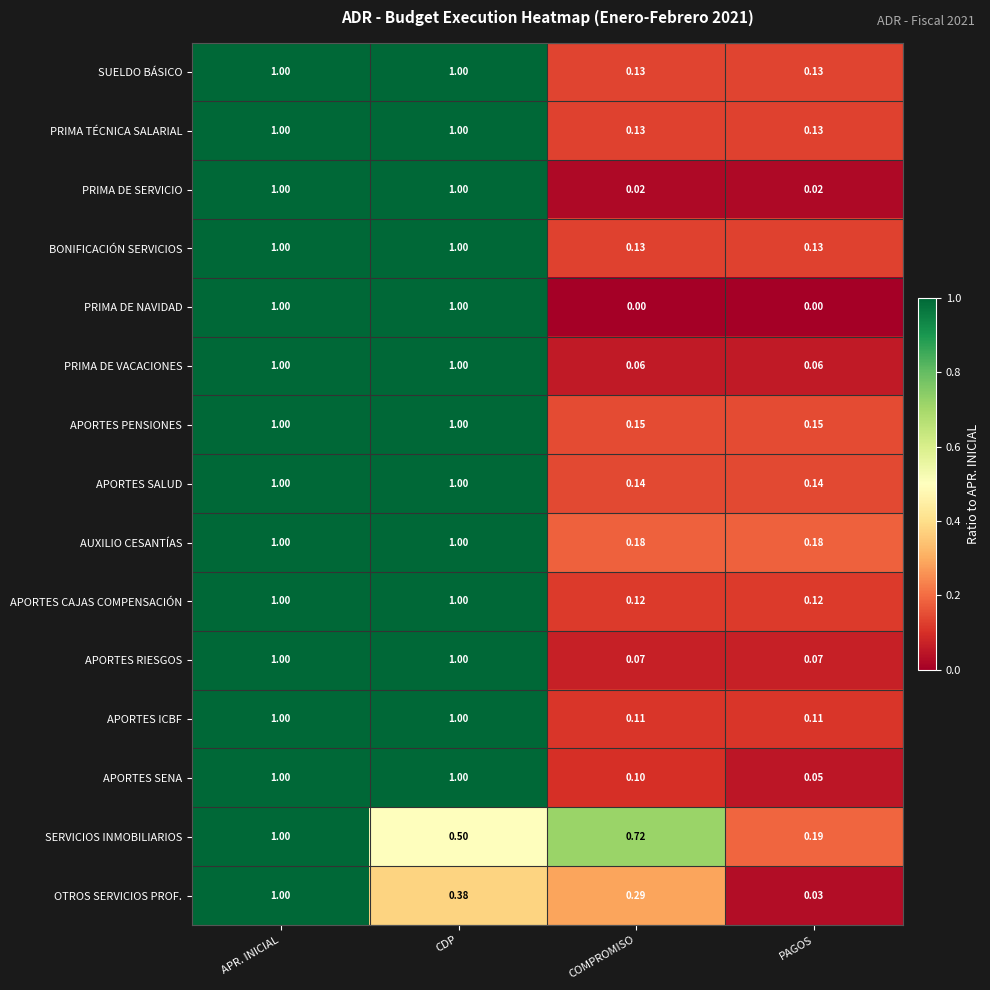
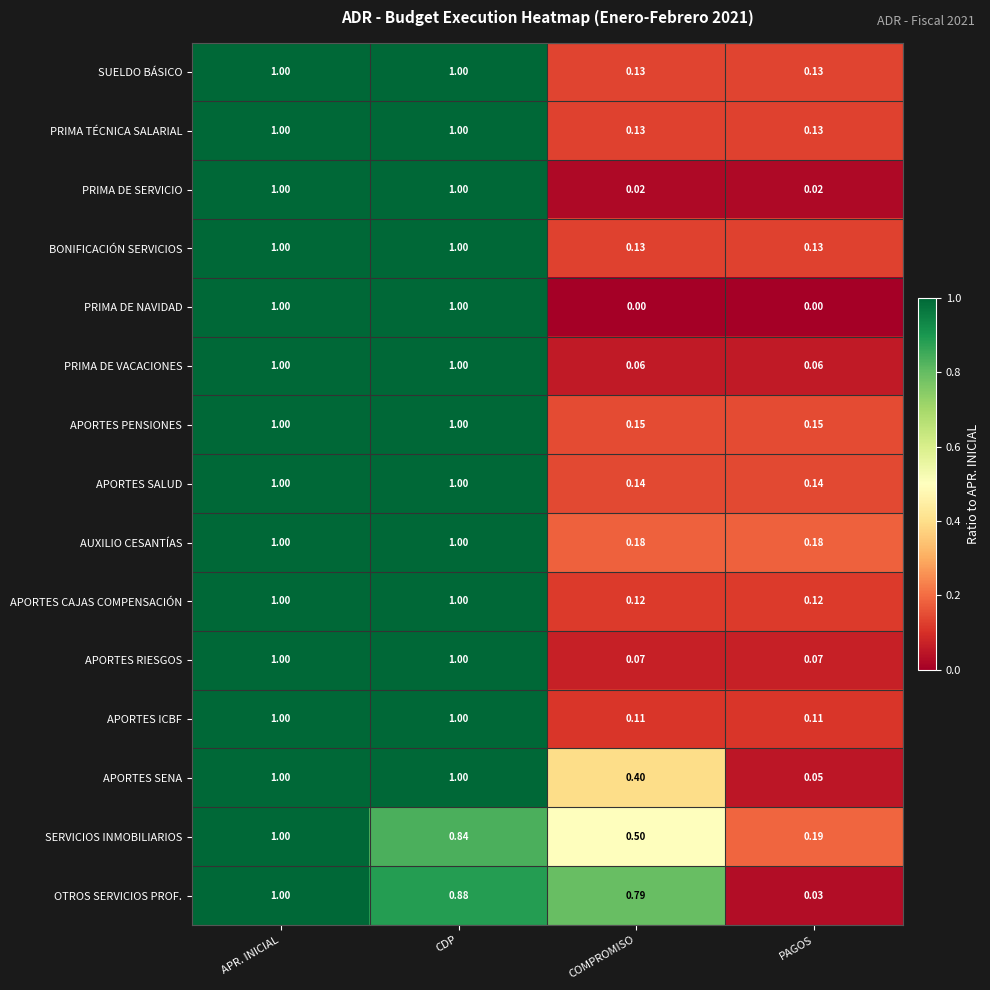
  {
    "SUELDO BÁSICO": {
      "APR. INICIAL": 1.00,
      "CDP": 1.00,
      "COMPROMISO": 0.13,
      "PAGOS": 0.13
    },
    "PRIMA TÉCNICA SALARIAL": {
      "APR. INICIAL": 1.00,
      "CDP": 1.00,
      "COMPROMISO": 0.13,
      "PAGOS": 0.13
    },
    "PRIMA DE SERVICIO": {
      "APR. INICIAL": 1.00,
      "CDP": 1.00,
      "COMPROMISO": 0.02,
      "PAGOS": 0.02
    },
    "BONIFICACIÓN SERVICIOS": {
      "APR. INICIAL": 1.00,
      "CDP": 1.00,
      "COMPROMISO": 0.13,
      "PAGOS": 0.13
    },
    "PRIMA DE NAVIDAD": {
      "APR. INICIAL": 1.00,
      "CDP": 1.00,
      "COMPROMISO": 0.00,
      "PAGOS": 0.00
    },
    "PRIMA DE VACACIONES": {
      "APR. INICIAL": 1.00,
      "CDP": 1.00,
      "COMPROMISO": 0.06,
      "PAGOS": 0.06
    },
    "APORTES PENSIONES": {
      "APR. INICIAL": 1.00,
      "CDP": 1.00,
      "COMPROMISO": 0.15,
      "PAGOS": 0.15
    },
    "APORTES SALUD": {
      "APR. INICIAL": 1.00,
      "CDP": 1.00,
      "COMPROMISO": 0.14,
      "PAGOS": 0.14
    },
    "AUXILIO CESANTÍAS": {
      "APR. INICIAL": 1.00,
      "CDP": 1.00,
      "COMPROMISO": 0.18,
      "PAGOS": 0.18
    },
    "APORTES CAJAS COMPENSACIÓN": {
      "APR. INICIAL": 1.00,
      "CDP": 1.00,
      "COMPROMISO": 0.12,
      "PAGOS": 0.12
    },
    "APORTES RIESGOS": {
      "APR. INICIAL": 1.00,
      "CDP": 1.00,
      "COMPROMISO": 0.07,
      "PAGOS": 0.07
    },
    "APORTES ICBF": {
      "APR. INICIAL": 1.00,
      "CDP": 1.00,
      "COMPROMISO": 0.11,
      "PAGOS": 0.11
    },
    "APORTES SENA": {
      "APR. INICIAL": 1.00,
      "CDP": 1.00,
-     "COMPROMISO": 0.10,
+     "COMPROMISO": 0.40,
      "PAGOS": 0.05
    },
    "SERVICIOS INMOBILIARIOS": {
      "APR. INICIAL": 1.00,
-     "CDP": 0.50,
-     "COMPROMISO": 0.72,
+     "CDP": 0.84,
+     "COMPROMISO": 0.50,
      "PAGOS": 0.19
    },
    "OTROS SERVICIOS PROF.": {
      "APR. INICIAL": 1.00,
-     "CDP": 0.38,
-     "COMPROMISO": 0.29,
+     "CDP": 0.88,
+     "COMPROMISO": 0.79,
      "PAGOS": 0.03
    }
  }
